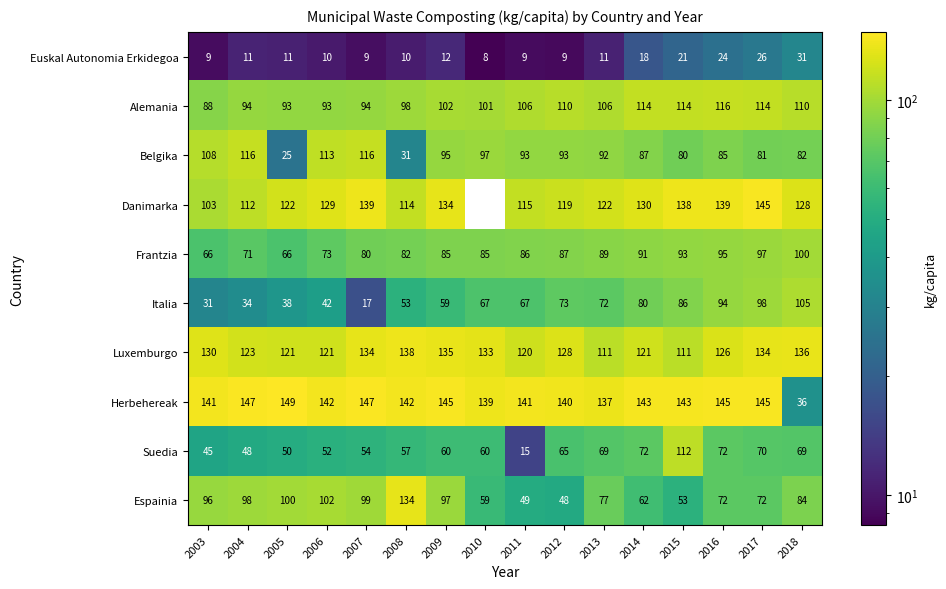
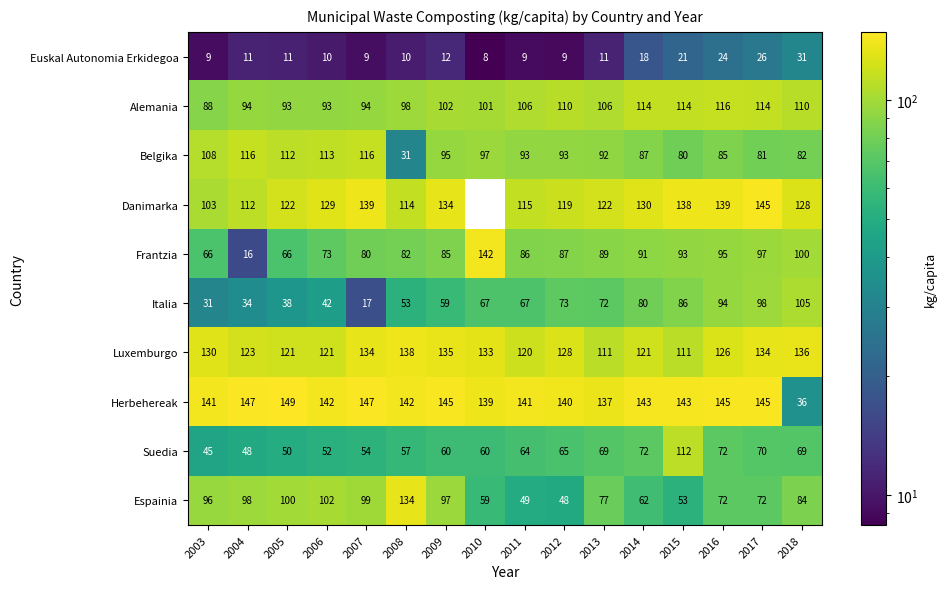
  {
    "Euskal Autonomia Erkidegoa": {
      "2003": 9,
      "2004": 11,
      "2005": 11,
      "2006": 10,
      "2007": 9,
      "2008": 10,
      "2009": 12,
      "2010": 8,
      "2011": 9,
      "2012": 9,
      "2013": 11,
      "2014": 18,
      "2015": 21,
      "2016": 24,
      "2017": 26,
      "2018": 31
    },
    "Alemania": {
      "2003": 88,
      "2004": 94,
      "2005": 93,
      "2006": 93,
      "2007": 94,
      "2008": 98,
      "2009": 102,
      "2010": 101,
      "2011": 106,
      "2012": 110,
      "2013": 106,
      "2014": 114,
      "2015": 114,
      "2016": 116,
      "2017": 114,
      "2018": 110
    },
    "Belgika": {
      "2003": 108,
      "2004": 116,
-     "2005": 25,
+     "2005": 112,
      "2006": 113,
      "2007": 116,
      "2008": 31,
      "2009": 95,
      "2010": 97,
      "2011": 93,
      "2012": 93,
      "2013": 92,
      "2014": 87,
      "2015": 80,
      "2016": 85,
      "2017": 81,
      "2018": 82
    },
    "Danimarka": {
      "2003": 103,
      "2004": 112,
      "2005": 122,
      "2006": 129,
      "2007": 139,
      "2008": 114,
      "2009": 134,
      "2011": 115,
      "2012": 119,
      "2013": 122,
      "2014": 130,
      "2015": 138,
      "2016": 139,
      "2017": 145,
      "2018": 128
    },
    "Frantzia": {
      "2003": 66,
-     "2004": 71,
+     "2004": 16,
      "2005": 66,
      "2006": 73,
      "2007": 80,
      "2008": 82,
      "2009": 85,
-     "2010": 85,
+     "2010": 142,
      "2011": 86,
      "2012": 87,
      "2013": 89,
      "2014": 91,
      "2015": 93,
      "2016": 95,
      "2017": 97,
      "2018": 100
    },
    "Italia": {
      "2003": 31,
      "2004": 34,
      "2005": 38,
      "2006": 42,
      "2007": 17,
      "2008": 53,
      "2009": 59,
      "2010": 67,
      "2011": 67,
      "2012": 73,
      "2013": 72,
      "2014": 80,
      "2015": 86,
      "2016": 94,
      "2017": 98,
      "2018": 105
    },
    "Luxemburgo": {
      "2003": 130,
      "2004": 123,
      "2005": 121,
      "2006": 121,
      "2007": 134,
      "2008": 138,
      "2009": 135,
      "2010": 133,
      "2011": 120,
      "2012": 128,
      "2013": 111,
      "2014": 121,
      "2015": 111,
      "2016": 126,
      "2017": 134,
      "2018": 136
    },
    "Herbehereak": {
      "2003": 141,
      "2004": 147,
      "2005": 149,
      "2006": 142,
      "2007": 147,
      "2008": 142,
      "2009": 145,
      "2010": 139,
      "2011": 141,
      "2012": 140,
      "2013": 137,
      "2014": 143,
      "2015": 143,
      "2016": 145,
      "2017": 145,
      "2018": 36
    },
    "Suedia": {
      "2003": 45,
      "2004": 48,
      "2005": 50,
      "2006": 52,
      "2007": 54,
      "2008": 57,
      "2009": 60,
      "2010": 60,
-     "2011": 15,
+     "2011": 64,
      "2012": 65,
      "2013": 69,
      "2014": 72,
      "2015": 112,
      "2016": 72,
      "2017": 70,
      "2018": 69
    },
    "Espainia": {
      "2003": 96,
      "2004": 98,
      "2005": 100,
      "2006": 102,
      "2007": 99,
      "2008": 134,
      "2009": 97,
      "2010": 59,
      "2011": 49,
      "2012": 48,
      "2013": 77,
      "2014": 62,
      "2015": 53,
      "2016": 72,
      "2017": 72,
      "2018": 84
    }
  }
